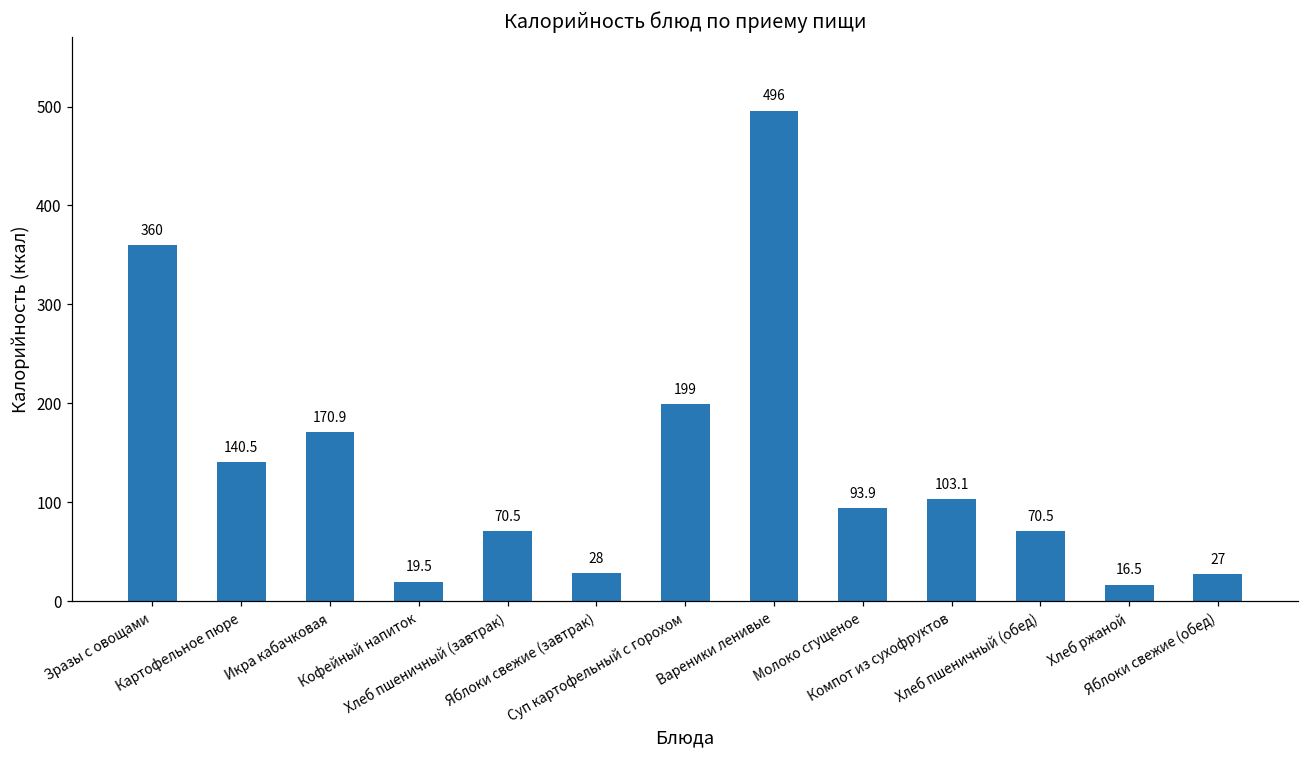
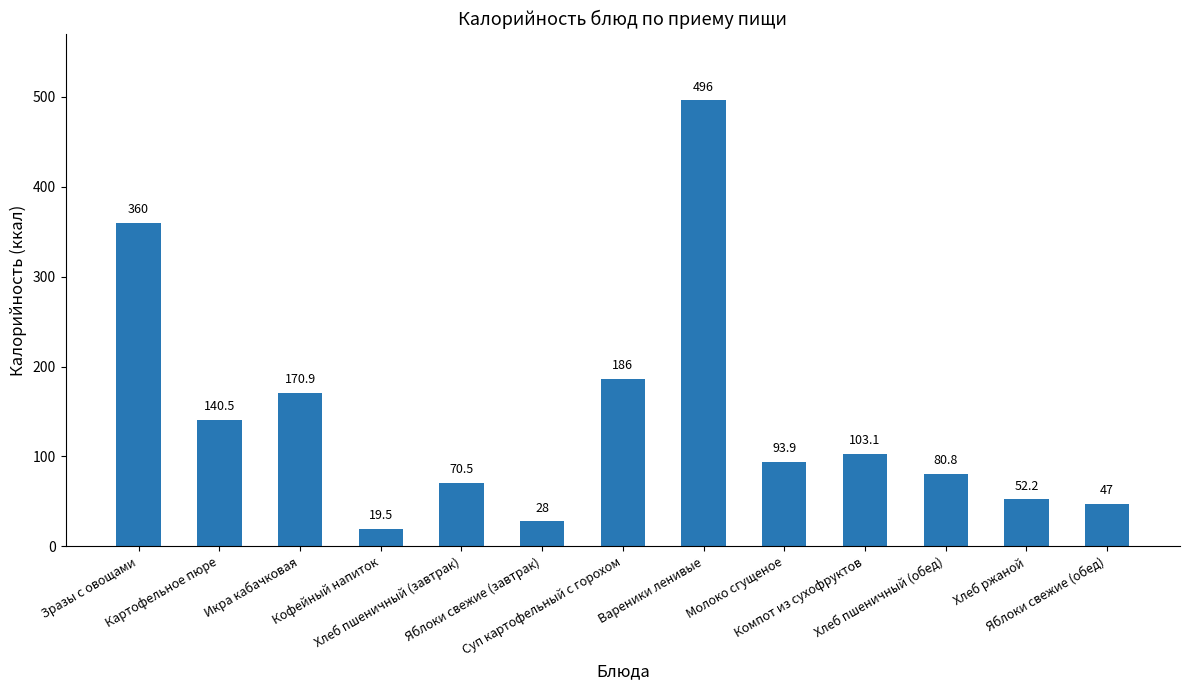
  {
    "Зразы с овощами": 360,
    "Картофельное пюре": 140.5,
    "Икра кабачковая": 170.9,
    "Кофейный напиток": 19.5,
    "Хлеб пшеничный (завтрак)": 70.5,
    "Яблоки свежие (завтрак)": 28,
-   "Суп картофельный с горохом": 199,
+   "Суп картофельный с горохом": 186,
    "Вареники ленивые": 496,
    "Молоко сгущеное": 93.9,
    "Компот из сухофруктов": 103.1,
-   "Хлеб пшеничный (обед)": 70.5,
-   "Хлеб ржаной": 16.5,
-   "Яблоки свежие (обед)": 27
+   "Хлеб пшеничный (обед)": 80.8,
+   "Хлеб ржаной": 52.2,
+   "Яблоки свежие (обед)": 47
  }
